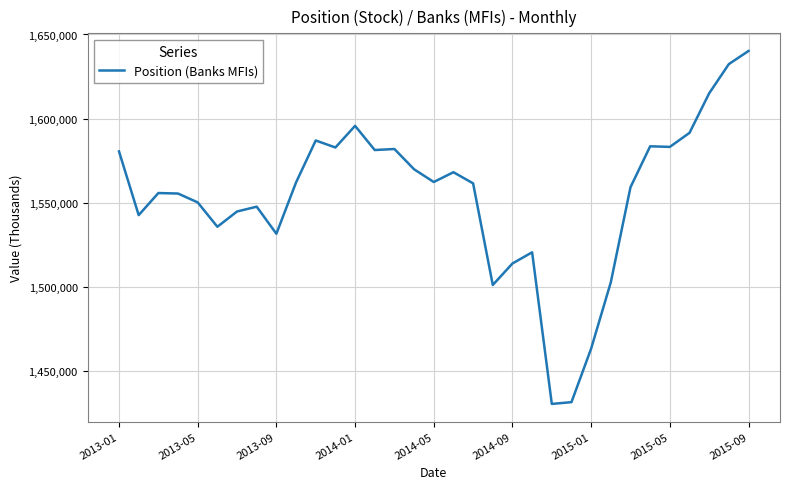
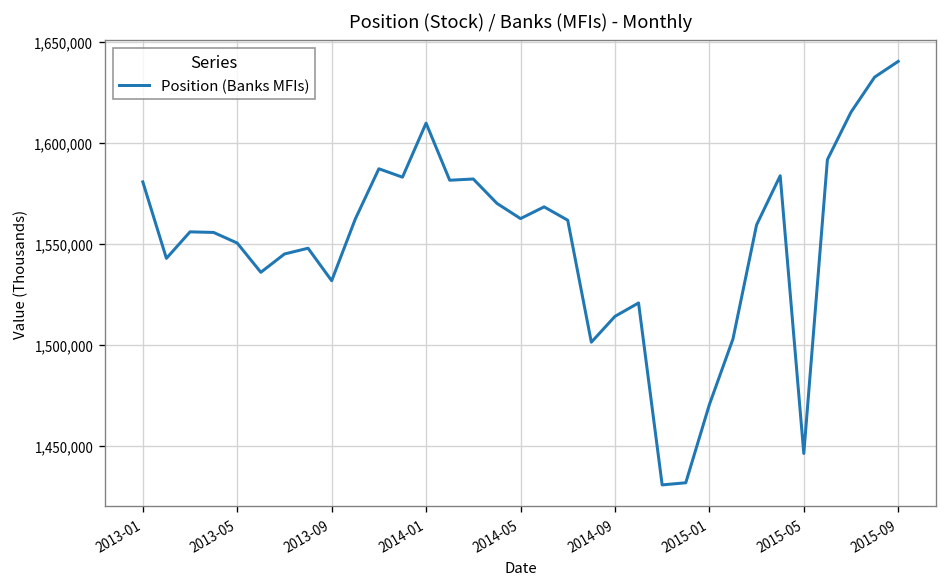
  {
    "2013-01": "1,581,000",
    "2013-05": "1,550,000",
    "2013-09": "1,532,000",
-   "2014-01": "1,596,000",
+   "2014-01": "1,610,000",
    "2014-05": "1,562,000",
    "2014-09": "1,514,000",
-   "2015-01": "1,464,000",
-   "2015-05": "1,583,000",
+   "2015-01": "1,470,000",
+   "2015-05": "1,446,000",
    "2015-09": "1,640,000"
  }
